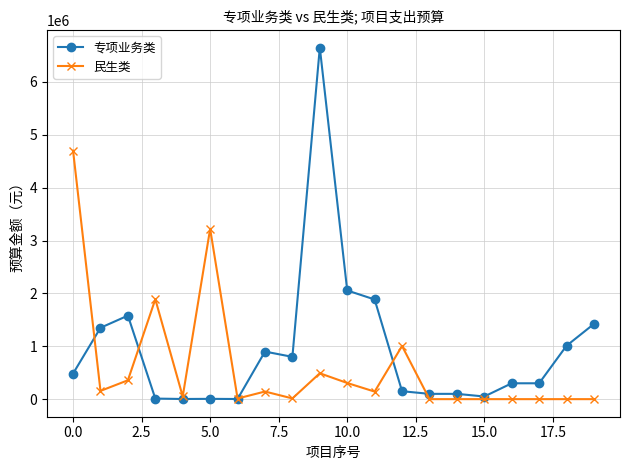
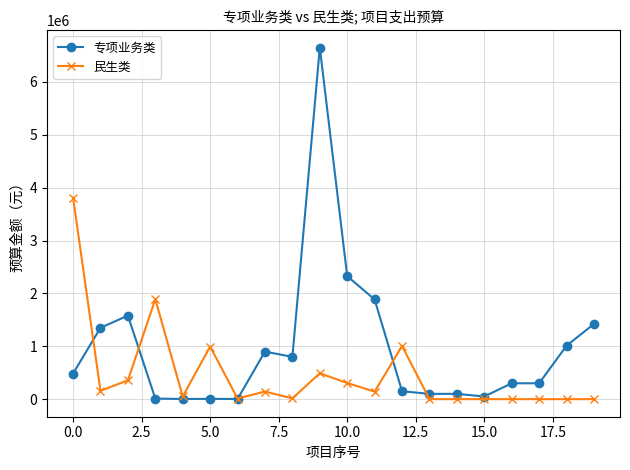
  {
    "专项业务类": {
      "0.0": 500000,
      "5.0": 0,
-     "10.0": 2100000,
+     "10.0": 2300000,
      "15.0": 100000
    },
    "民生类": {
-     "0.0": 4700000,
-     "5.0": 3200000,
+     "0.0": 3800000,
+     "5.0": 1000000,
      "10.0": 300000,
      "15.0": 0
    }
  }
